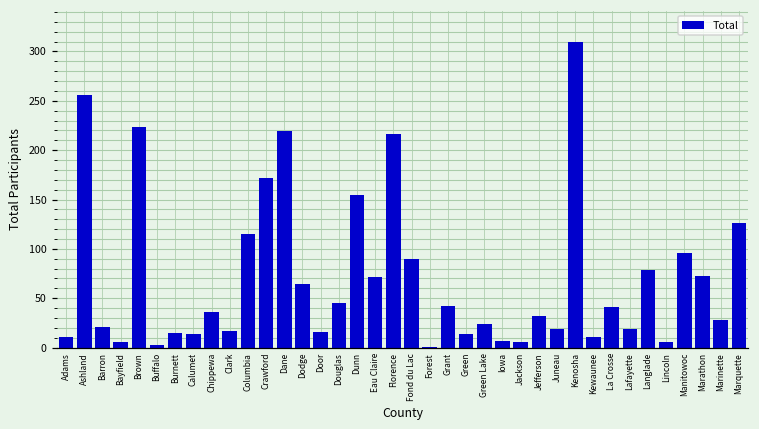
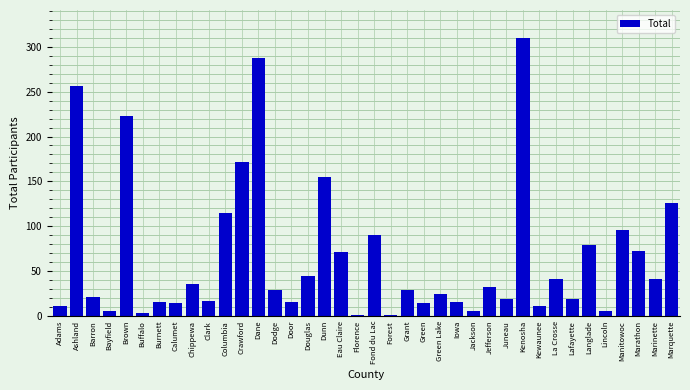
  {
    "Adams": 10,
    "Ashland": 260,
    "Barron": 20,
    "Bayfield": 10,
    "Brown": 220,
    "Buffalo": 0,
    "Burnett": 20,
    "Calumet": 10,
    "Chippewa": 40,
    "Clark": 20,
    "Columbia": 120,
    "Crawford": 170,
-   "Dane": 220,
-   "Dodge": 60,
+   "Dane": 290,
+   "Dodge": 30,
    "Door": 20,
    "Douglas": 50,
    "Dunn": 160,
    "Eau Claire": 70,
-   "Florence": 220,
+   "Florence": 0,
    "Fond du Lac": 90,
-   "Grant": 40,
+   "Grant": 30,
    "Green": 10,
    "Green Lake": 20,
-   "Iowa": 10,
+   "Iowa": 20,
    "Jackson": 10,
    "Jefferson": 30,
    "Juneau": 20,
    "Kenosha": 310,
    "Kewaunee": 10,
    "La Crosse": 40,
    "Lafayette": 20,
    "Langlade": 80,
    "Lincoln": 10,
    "Manitowoc": 100,
    "Marathon": 70,
-   "Marinette": 30,
+   "Marinette": 40,
    "Marquette": 130
  }
